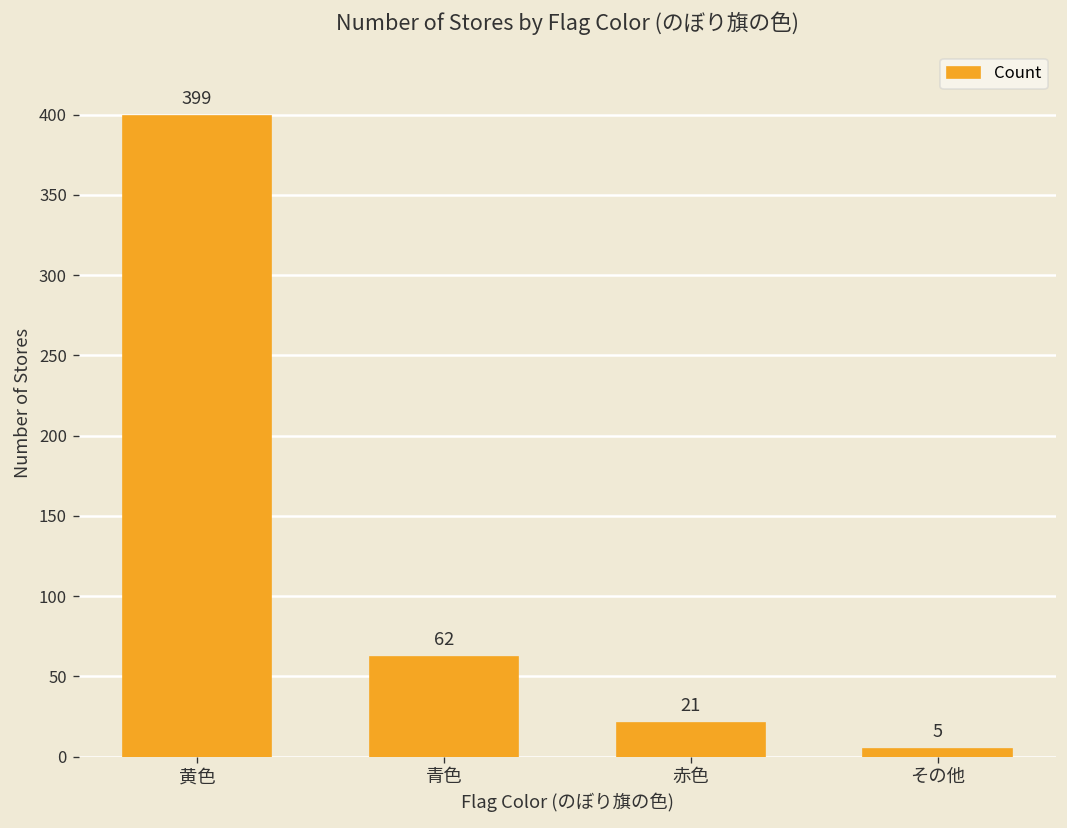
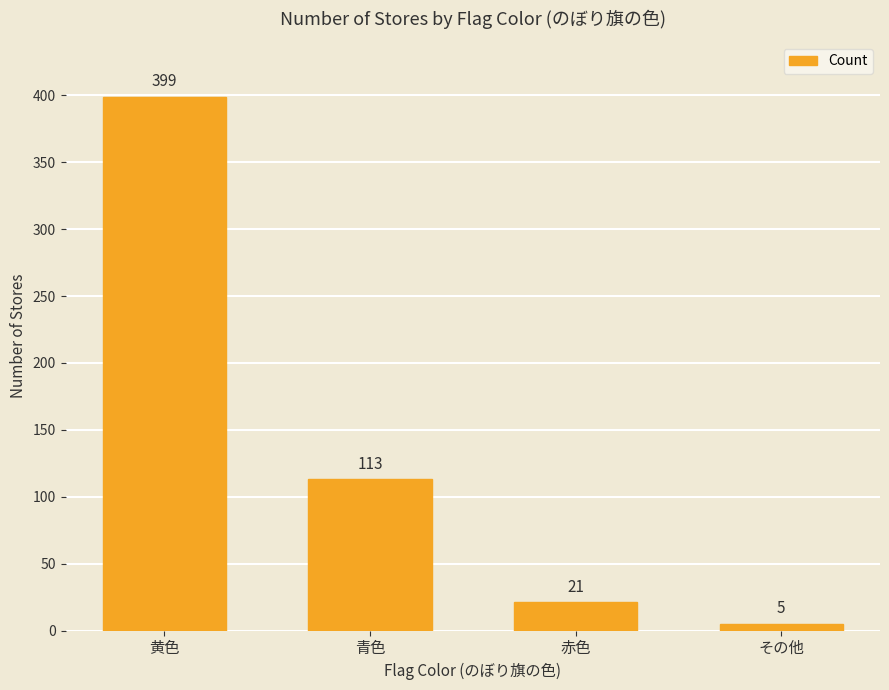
  {
    "黄色": 399,
-   "青色": 62,
+   "青色": 113,
    "赤色": 21,
    "その他": 5
  }
